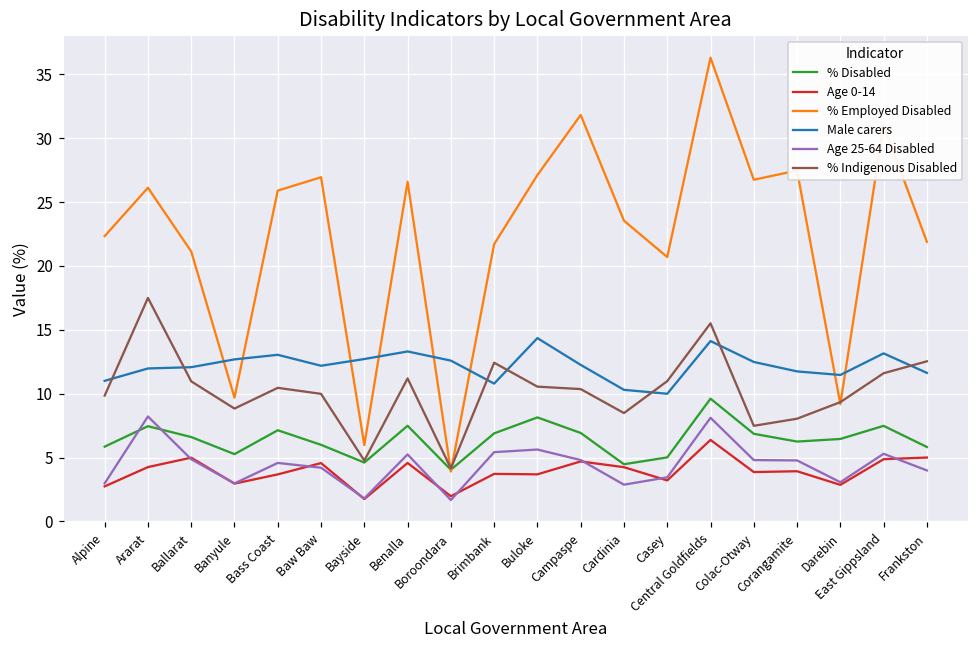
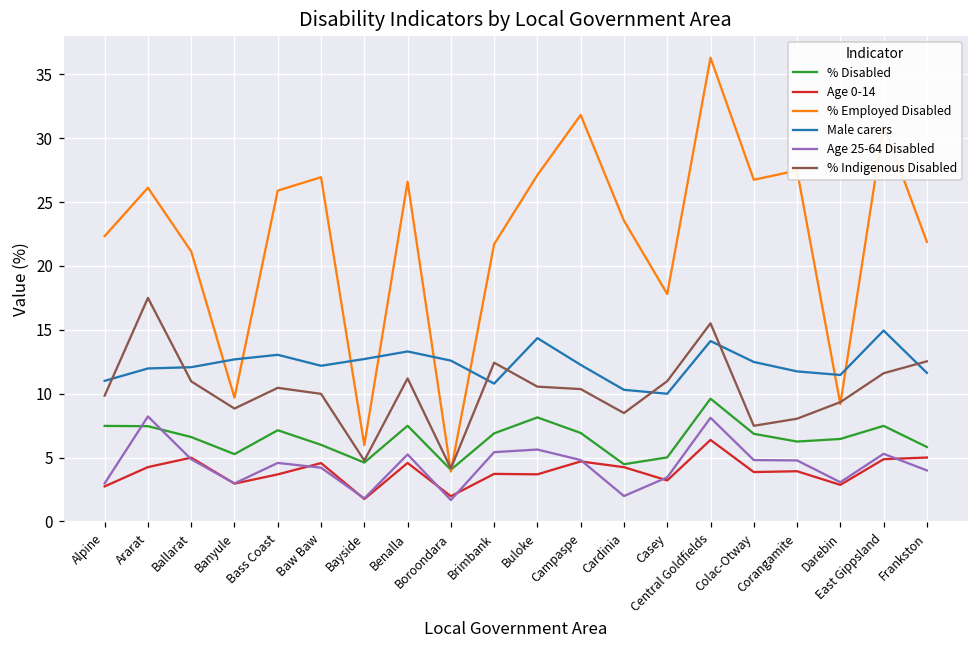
  {
    "% Disabled": {
-     "Alpine": 5.9,
+     "Alpine": 7.5,
      "Ararat": 7.5,
      "Ballarat": 6.6,
      "Banyule": 5.3,
      "Bass Coast": 7.1,
      "Baw Baw": 6.0,
      "Benalla": 7.5,
      "Brimbank": 6.9,
      "Buloke": 8.1,
      "Campaspe": 6.9,
      "Cardinia": 4.5,
      "Casey": 5.0,
      "Central Goldfields": 9.6,
      "Colac-Otway": 6.9,
      "Corangamite": 6.2,
      "Darebin": 6.5,
      "East Gippsland": 7.5,
      "Frankston": 5.8
    },
    "Age 0-14": {
      "Alpine": 2.7,
      "Ararat": 4.3,
      "Bass Coast": 3.7,
      "Baw Baw": 4.6,
      "Benalla": 4.6,
      "Boroondara": 2.0,
      "Brimbank": 3.7,
      "Buloke": 3.7,
      "Cardinia": 4.2,
      "Casey": 3.2,
      "Central Goldfields": 6.4,
      "Colac-Otway": 3.9,
      "Corangamite": 3.9,
      "East Gippsland": 4.9,
      "Frankston": 5.0
    },
    "% Employed Disabled": {
      "Alpine": 22.3,
      "Ararat": 26.1,
      "Ballarat": 21.1,
      "Banyule": 9.7,
      "Bass Coast": 25.9,
      "Baw Baw": 27.0,
      "Bayside": 6.0,
      "Benalla": 26.6,
      "Brimbank": 21.7,
      "Buloke": 27.1,
      "Campaspe": 31.8,
      "Cardinia": 23.5,
-     "Casey": 20.7,
+     "Casey": 17.8,
      "Central Goldfields": 36.3,
      "Colac-Otway": 26.8,
      "Corangamite": 27.5,
      "Frankston": 21.9
    },
    "Male carers": {
      "Alpine": 11.0,
      "Ararat": 12.0,
      "Ballarat": 12.1,
      "Banyule": 12.7,
      "Bass Coast": 13.0,
      "Baw Baw": 12.2,
      "Bayside": 12.7,
      "Benalla": 13.3,
      "Boroondara": 12.6,
      "Brimbank": 10.8,
      "Buloke": 14.4,
      "Campaspe": 12.3,
      "Cardinia": 10.3,
      "Casey": 10.0,
      "Central Goldfields": 14.1,
      "Colac-Otway": 12.5,
      "Corangamite": 11.7,
      "Darebin": 11.5,
-     "East Gippsland": 13.2,
+     "East Gippsland": 14.9,
      "Frankston": 11.6
    },
    "Age 25-64 Disabled": {
      "Alpine": 3.0,
      "Ararat": 8.2,
      "Bass Coast": 4.6,
      "Baw Baw": 4.2,
      "Benalla": 5.2,
      "Boroondara": 1.7,
      "Brimbank": 5.4,
      "Buloke": 5.6,
-     "Cardinia": 2.9,
+     "Cardinia": 2.0,
      "Casey": 3.4,
      "Central Goldfields": 8.1,
      "Colac-Otway": 4.8,
      "Corangamite": 4.8,
      "East Gippsland": 5.3,
      "Frankston": 4.0
    },
    "% Indigenous Disabled": {
      "Alpine": 9.8,
      "Ararat": 17.5,
      "Ballarat": 11.0,
      "Banyule": 8.8,
      "Bass Coast": 10.5,
      "Baw Baw": 10.0,
      "Benalla": 11.2,
      "Brimbank": 12.4,
      "Buloke": 10.6,
      "Campaspe": 10.4,
      "Cardinia": 8.5,
      "Casey": 11.0,
      "Central Goldfields": 15.5,
      "Colac-Otway": 7.5,
      "Corangamite": 8.0,
      "East Gippsland": 11.6,
      "Frankston": 12.5
    }
  }
